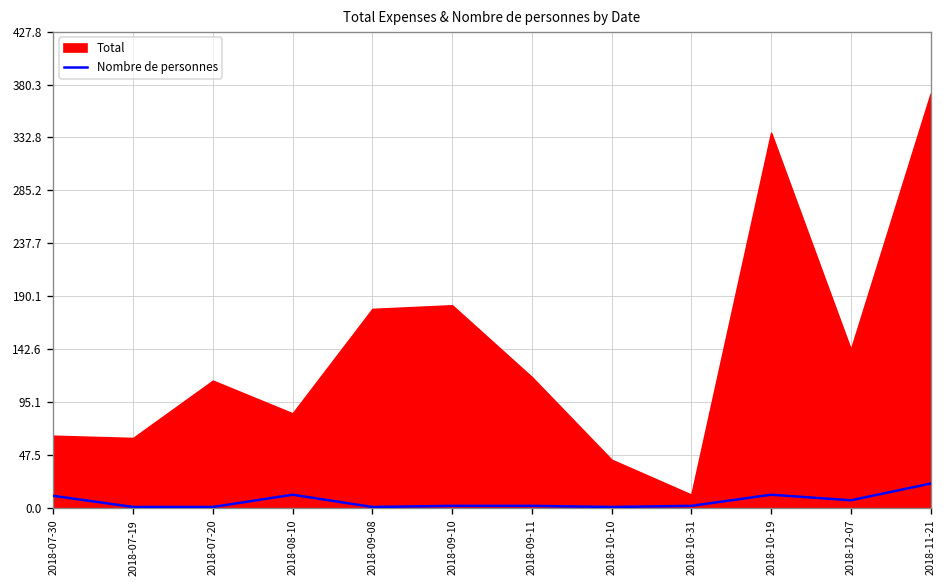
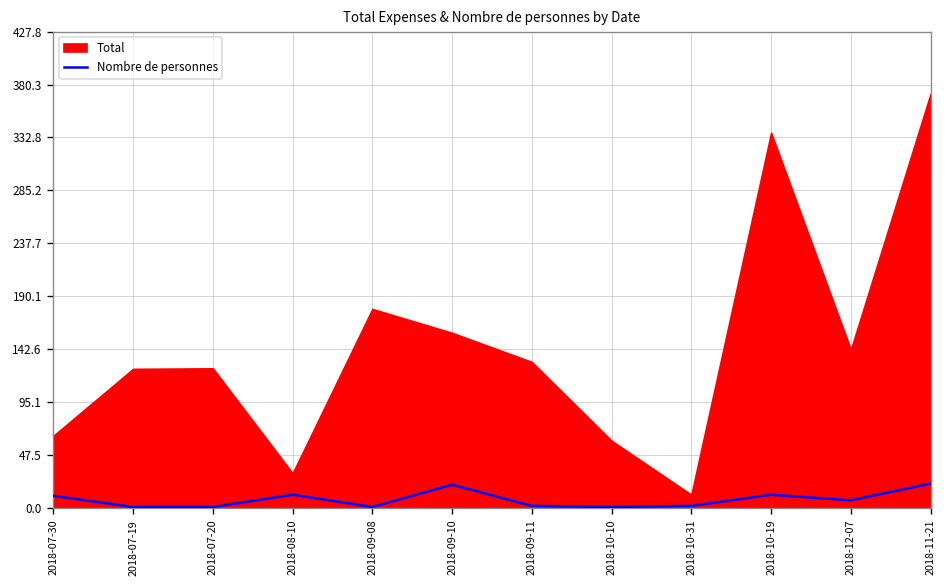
  {
    "Nombre de personnes": {
      "2018-07-30": 10,
      "2018-07-19": 0,
      "2018-07-20": 0,
      "2018-08-10": 10,
      "2018-09-08": 0,
-     "2018-09-10": 0,
+     "2018-09-10": 20,
      "2018-09-11": 0,
      "2018-10-10": 0,
      "2018-10-31": 0,
      "2018-10-19": 10,
      "2018-12-07": 10,
      "2018-11-21": 20
    },
    "Total": {
      "2018-07-30": 60,
-     "2018-07-19": 60,
-     "2018-07-20": 110,
-     "2018-08-10": 80,
+     "2018-07-19": 130,
+     "2018-07-20": 130,
+     "2018-08-10": 30,
      "2018-09-08": 180,
-     "2018-09-10": 180,
-     "2018-09-11": 120,
-     "2018-10-10": 40,
+     "2018-09-10": 160,
+     "2018-09-11": 130,
+     "2018-10-10": 60,
      "2018-10-31": 10,
      "2018-10-19": 340,
      "2018-12-07": 140,
      "2018-11-21": 370
    }
  }
